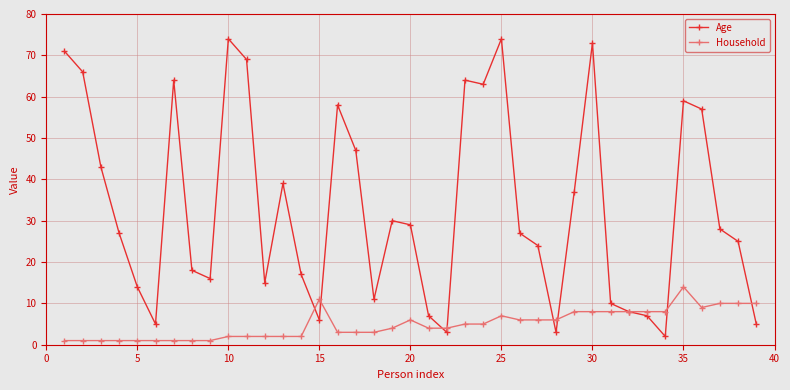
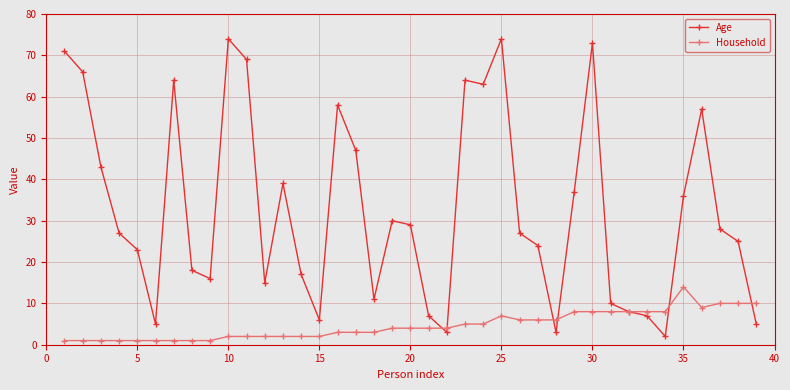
  {
    "Age": {
-     "5": 14,
+     "5": 23,
      "10": 74,
      "15": 6,
      "20": 29,
      "25": 74,
      "30": 73,
-     "35": 59
+     "35": 36
    },
    "Household": {
      "5": 1,
      "10": 2,
-     "15": 11,
-     "20": 6,
+     "15": 2,
+     "20": 4,
      "25": 7,
      "30": 8,
      "35": 14
    }
  }
